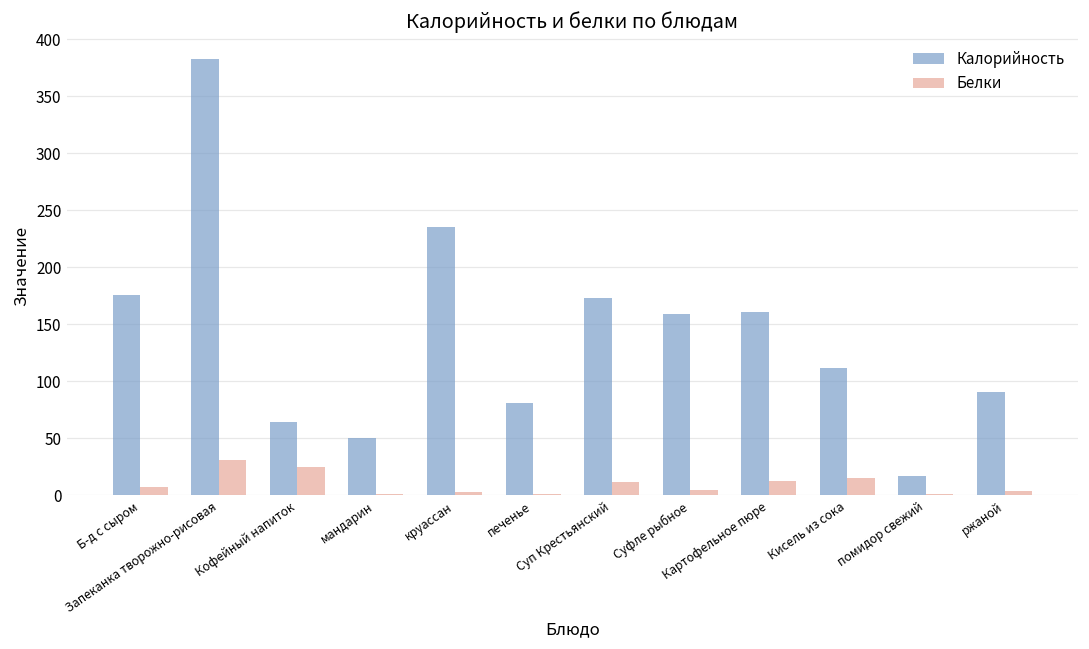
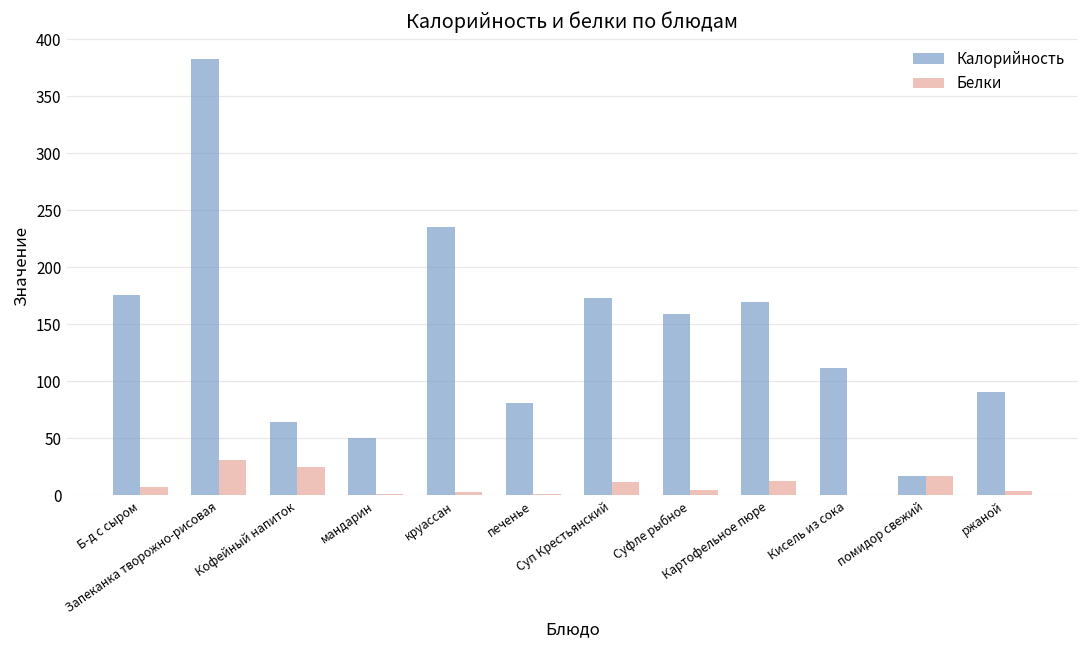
  {
    "Калорийность": {
      "Б-д с сыром": 176,
      "Запеканка творожно-рисовая": 383,
      "Кофейный напиток": 64,
      "мандарин": 50,
      "круассан": 235,
      "печенье": 81,
      "Суп Крестьянский": 173,
      "Суфле рыбное": 159,
-     "Картофельное пюре": 161,
+     "Картофельное пюре": 170,
      "Кисель из сока": 111,
      "помидор свежий": 17,
      "ржаной": 91
    },
    "Белки": {
      "Б-д с сыром": 7,
      "Запеканка творожно-рисовая": 31,
      "Кофейный напиток": 25,
      "круассан": 3,
      "Суп Крестьянский": 12,
      "Суфле рыбное": 5,
      "Картофельное пюре": 12,
-     "Кисель из сока": 15,
-     "помидор свежий": 1,
+     "Кисель из сока": 0,
+     "помидор свежий": 17,
      "ржаной": 3
    }
  }
